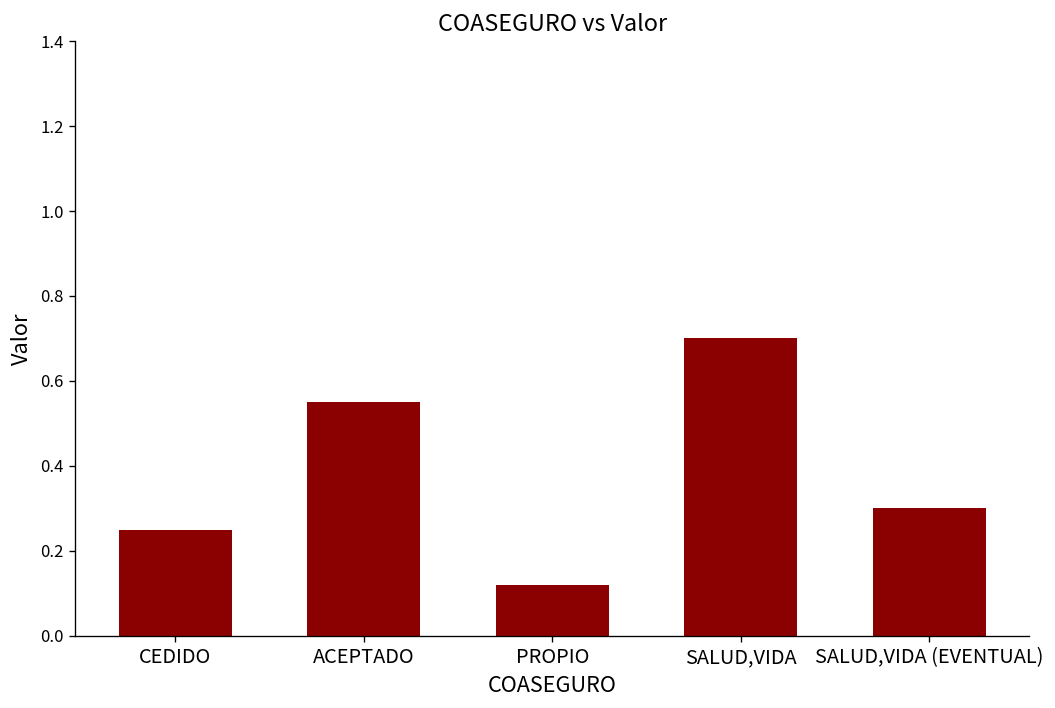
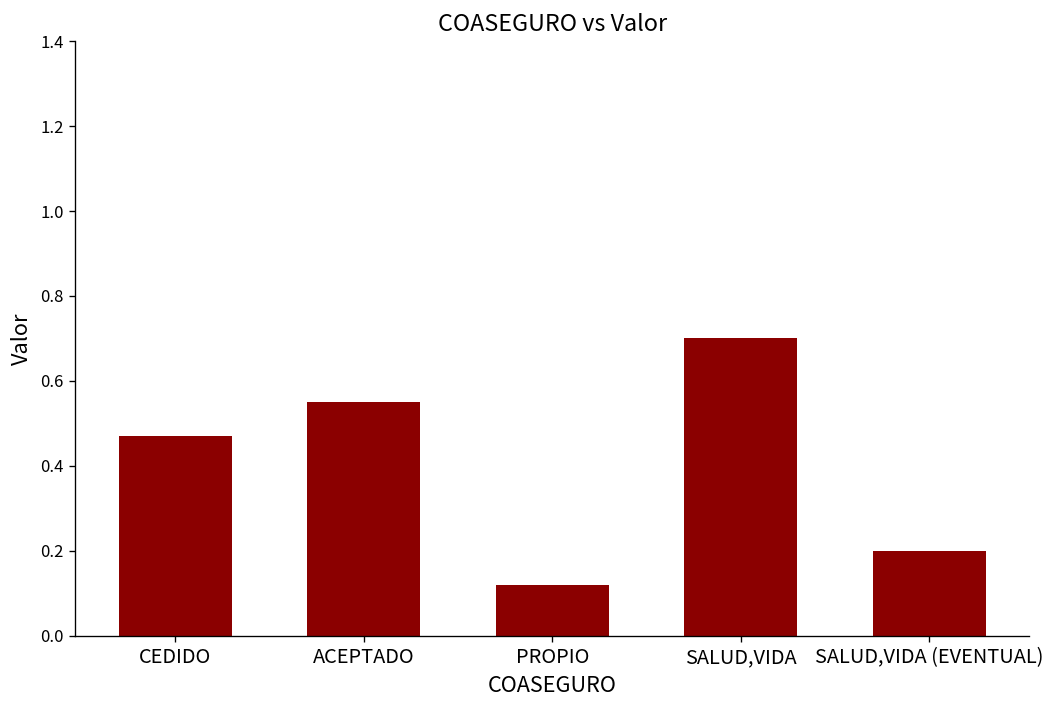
  {
-   "CEDIDO": 0.25,
+   "CEDIDO": 0.47,
    "ACEPTADO": 0.55,
    "PROPIO": 0.12,
    "SALUD,VIDA": 0.70,
-   "SALUD,VIDA (EVENTUAL)": 0.3
+   "SALUD,VIDA (EVENTUAL)": 0.2
  }
